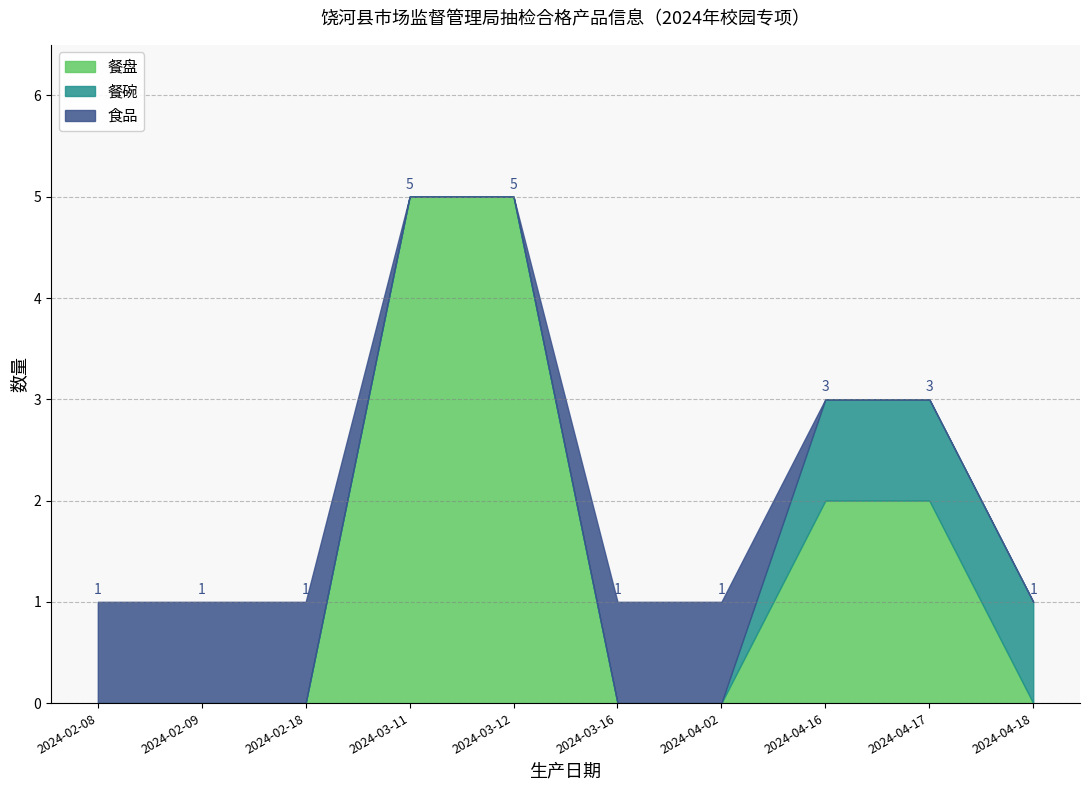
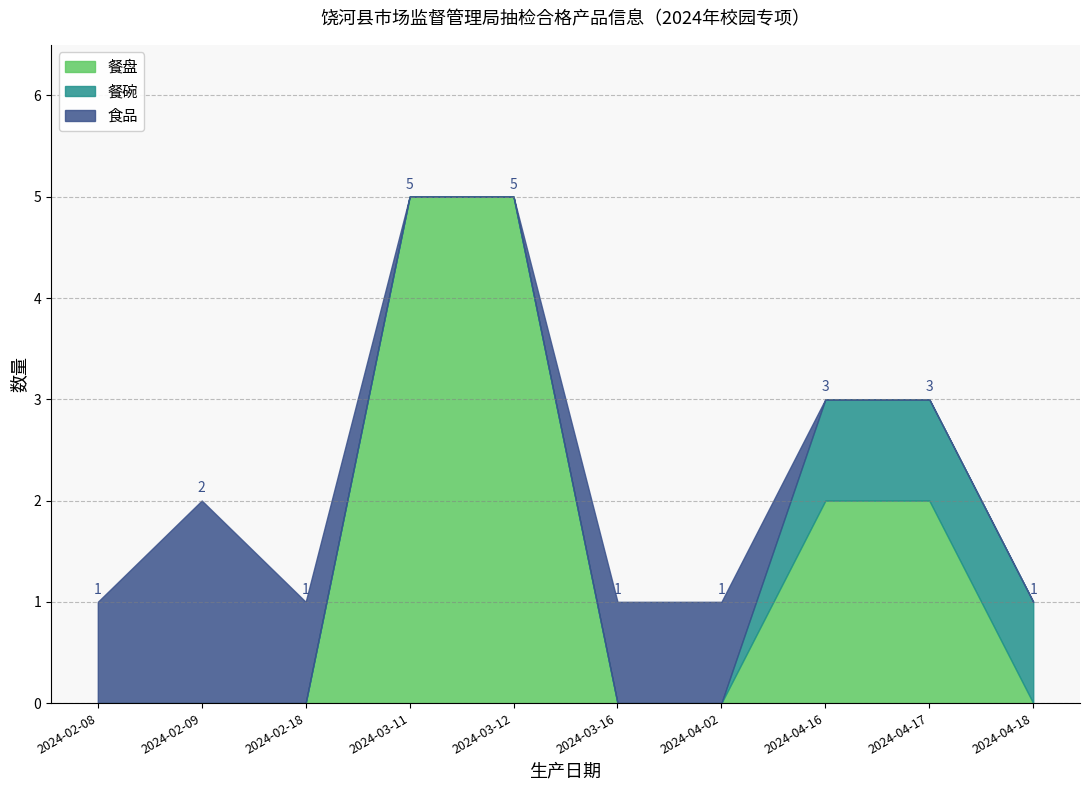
  {
    "餐盘": {
      "2024-04-16": 2.00,
      "2024-04-17": 2.00,
      "2024-04-18": 0.00
    },
    "食品": {
      "2024-02-08": 1,
-     "2024-02-09": 1,
+     "2024-02-09": 2,
      "2024-02-18": 1,
      "2024-03-16": 1,
      "2024-04-02": 1
    }
  }
